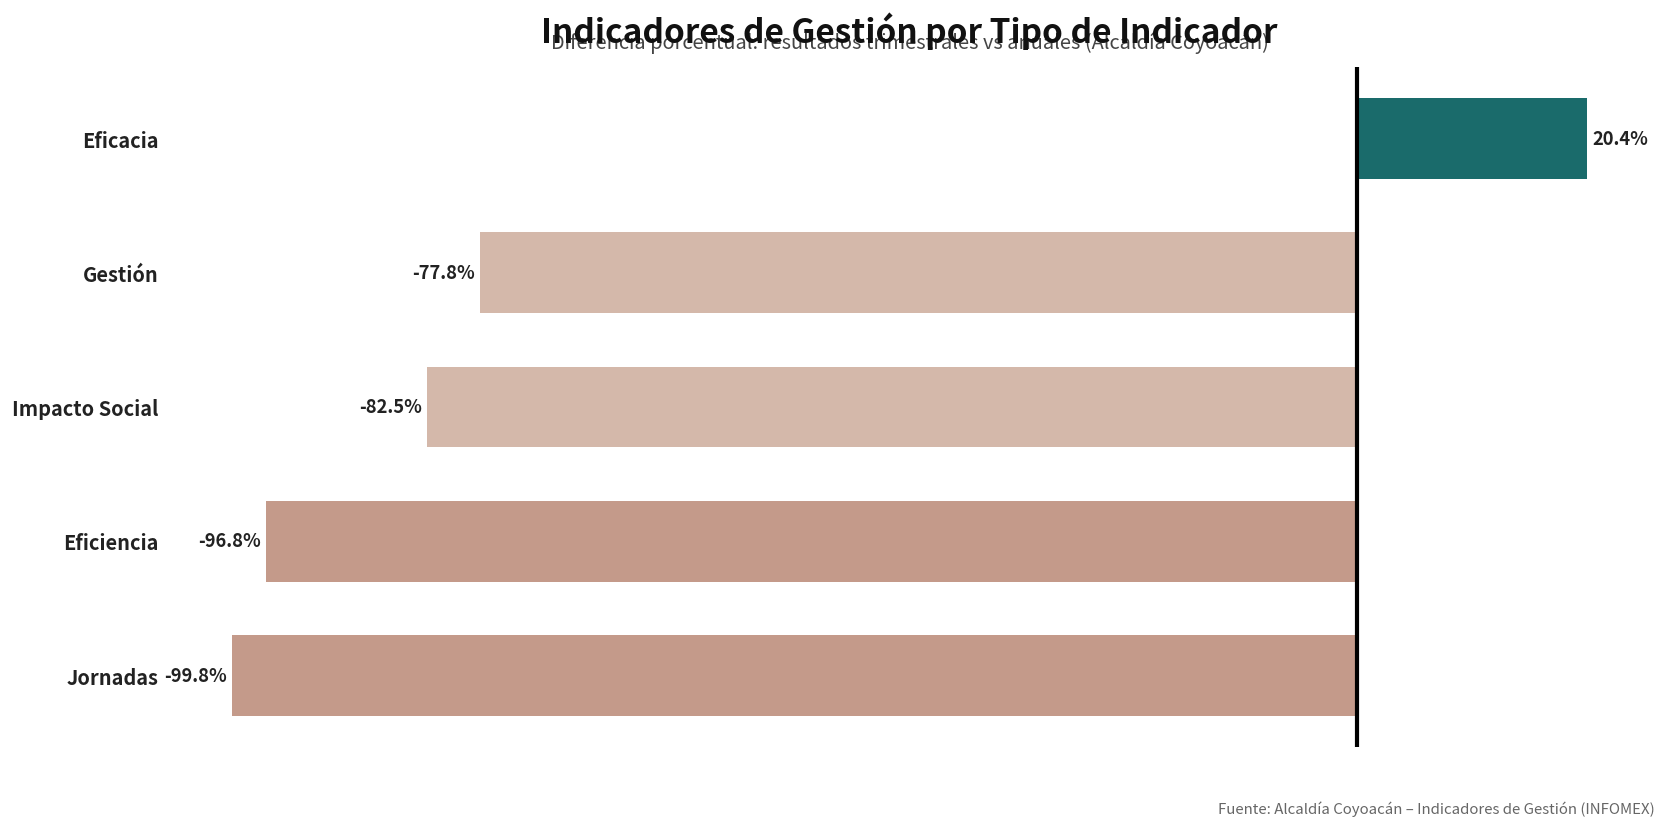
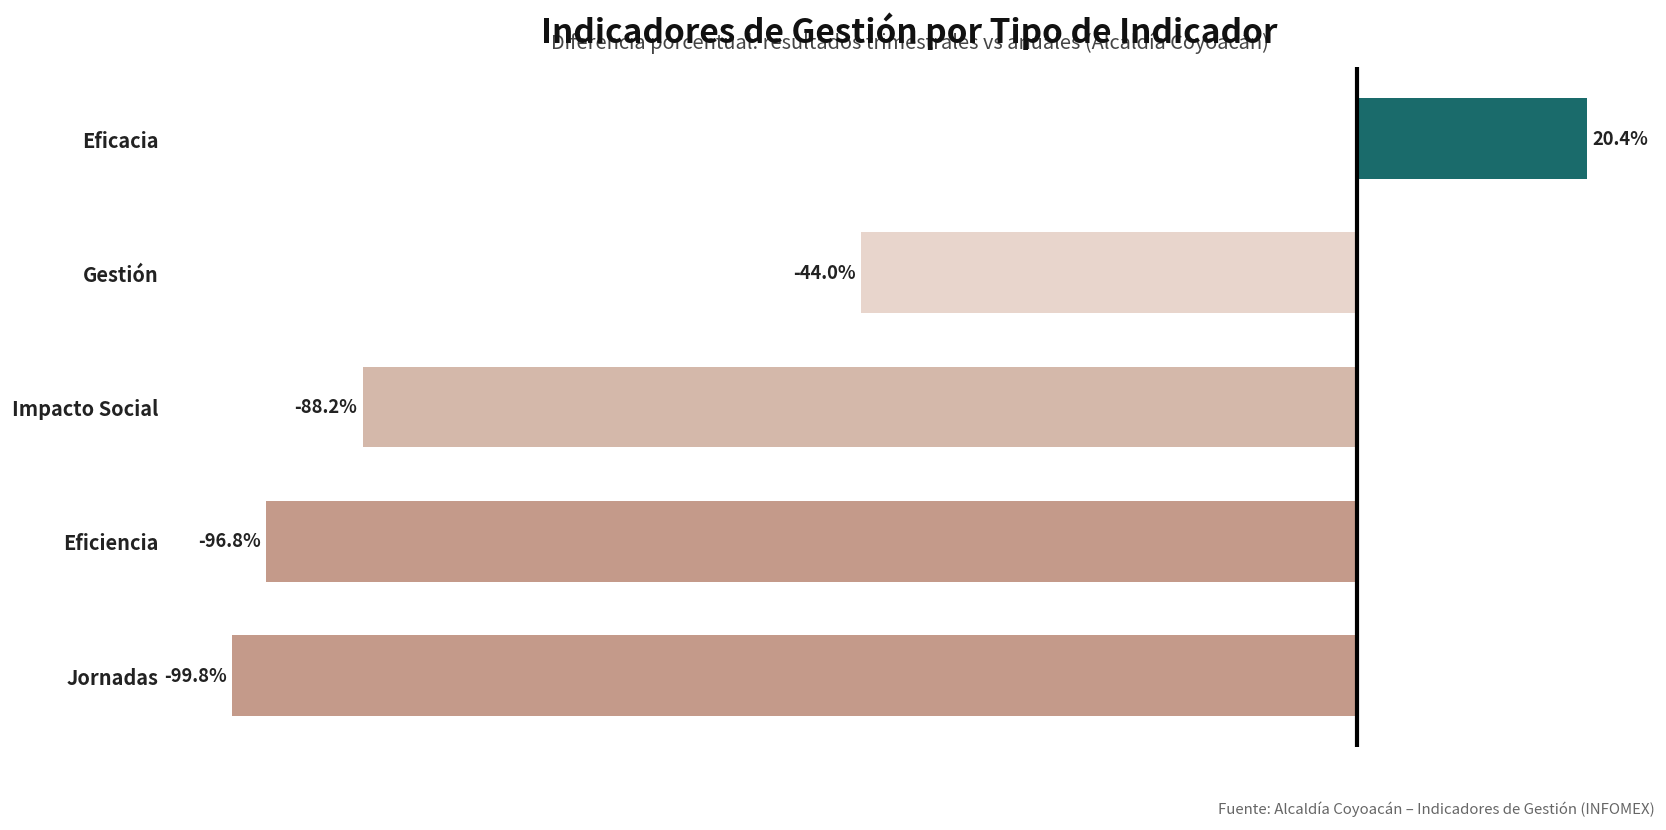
  {
    "Eficacia": "20.4%",
-   "Gestión": "-77.8%",
-   "Impacto Social": "-82.5%",
+   "Gestión": "-44.0%",
+   "Impacto Social": "-88.2%",
    "Eficiencia": "-96.8%",
    "Jornadas": "-99.8%"
  }
